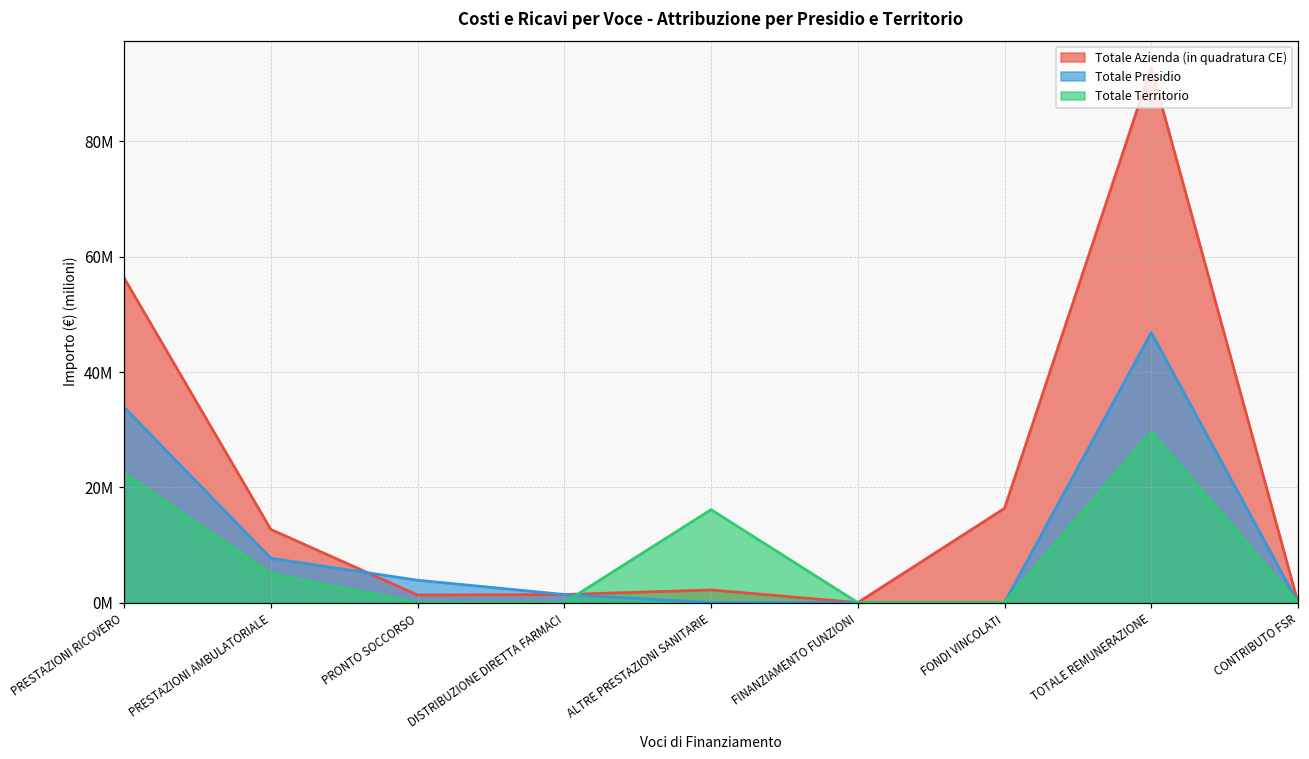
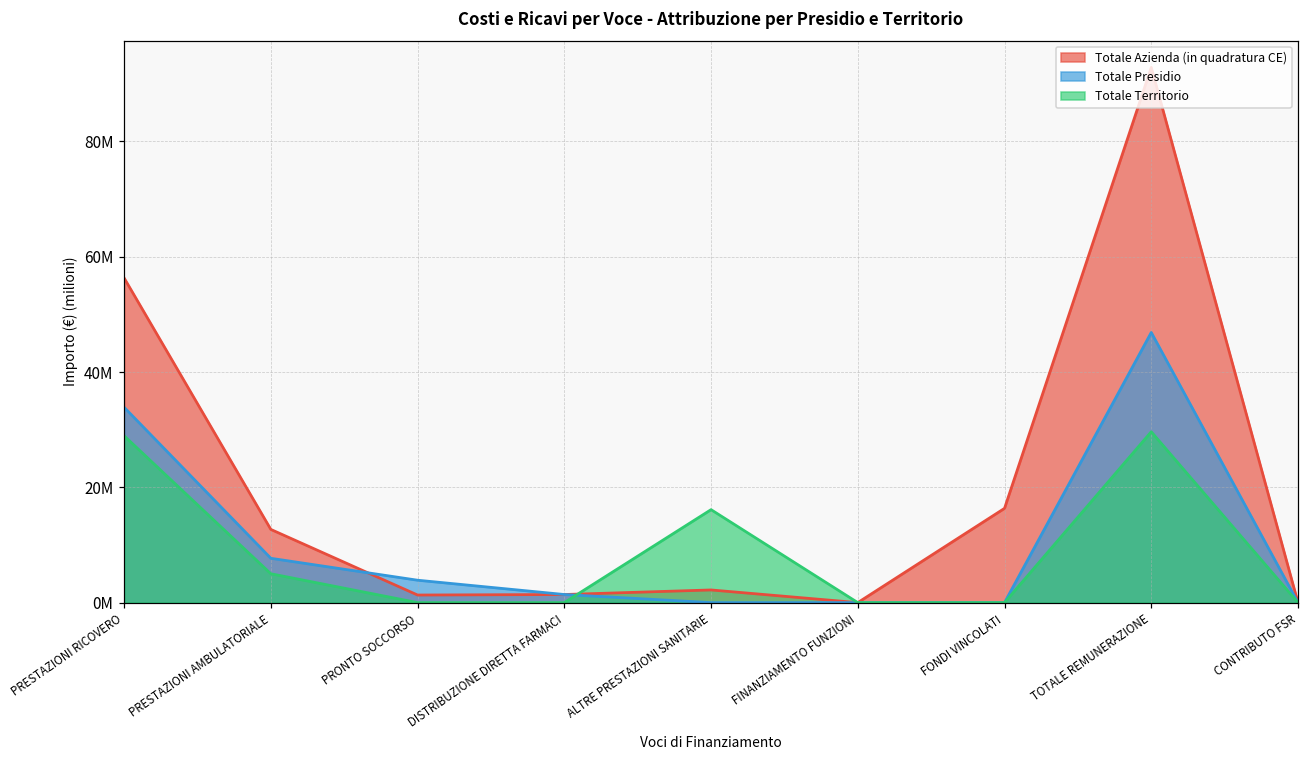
  {
    "Totale Azienda (in quadratura CE)": {
      "PRESTAZIONI RICOVERO": 56000000,
      "PRESTAZIONI AMBULATORIALE": 13000000,
      "PRONTO SOCCORSO": 1000000,
      "ALTRE PRESTAZIONI SANITARIE": 2000000,
      "FONDI VINCOLATI": 16000000
    },
    "Totale Presidio": {
      "PRESTAZIONI RICOVERO": 34000000,
      "PRESTAZIONI AMBULATORIALE": 8000000,
      "PRONTO SOCCORSO": 4000000,
      "ALTRE PRESTAZIONI SANITARIE": 0,
      "TOTALE REMUNERAZIONE": 47000000
    },
    "Totale Territorio": {
-     "PRESTAZIONI RICOVERO": 22000000,
+     "PRESTAZIONI RICOVERO": 29000000,
      "PRESTAZIONI AMBULATORIALE": 5000000,
      "PRONTO SOCCORSO": 0,
      "DISTRIBUZIONE DIRETTA FARMACI": 0,
      "ALTRE PRESTAZIONI SANITARIE": 16000000,
      "TOTALE REMUNERAZIONE": 30000000
    }
  }
